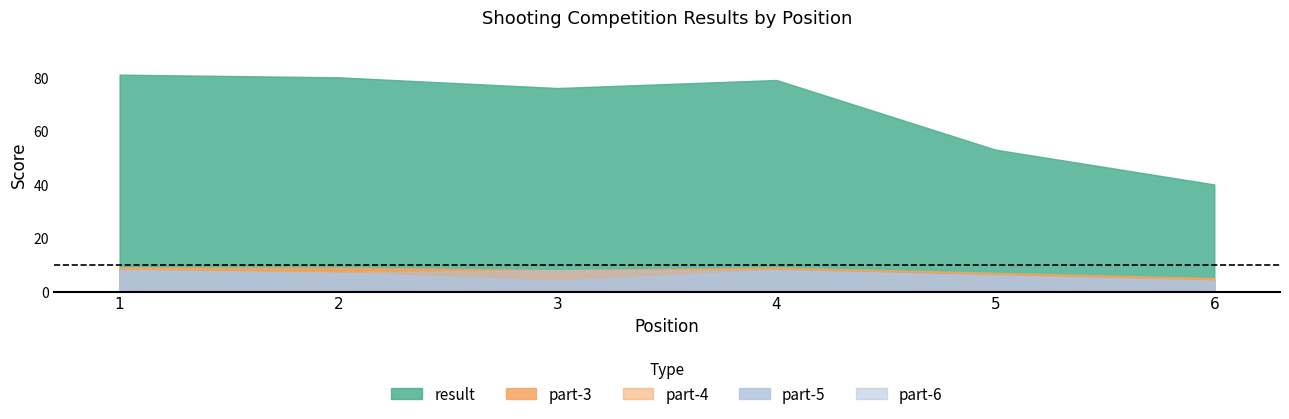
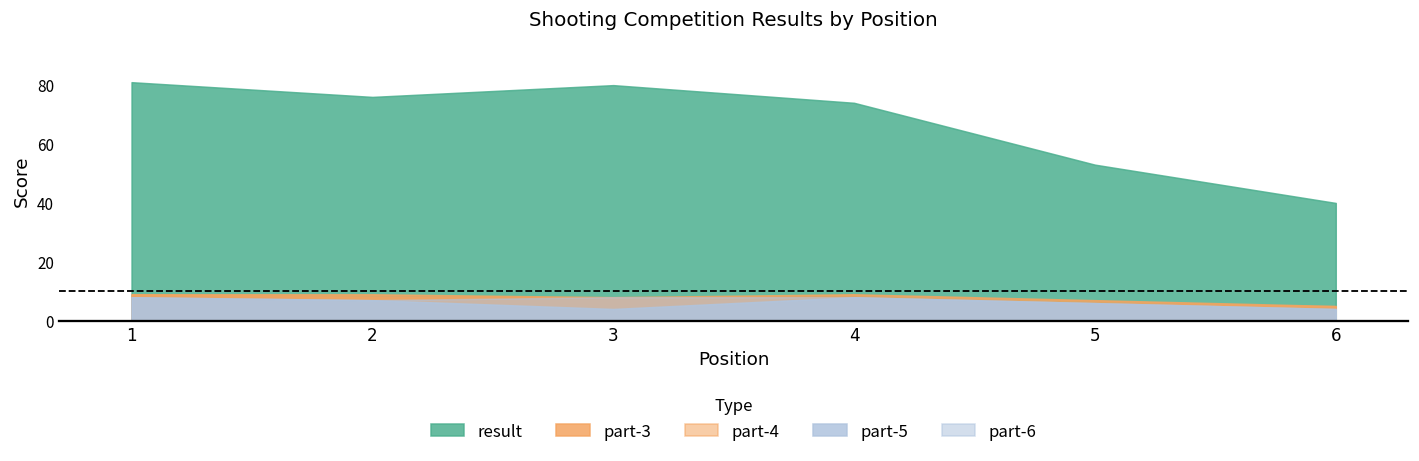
  {
    "result": {
      "1": 81,
-     "2": 80,
-     "3": 76,
-     "4": 79,
+     "2": 76,
+     "3": 80,
+     "4": 74,
      "5": 53,
      "6": 40
    }
  }
